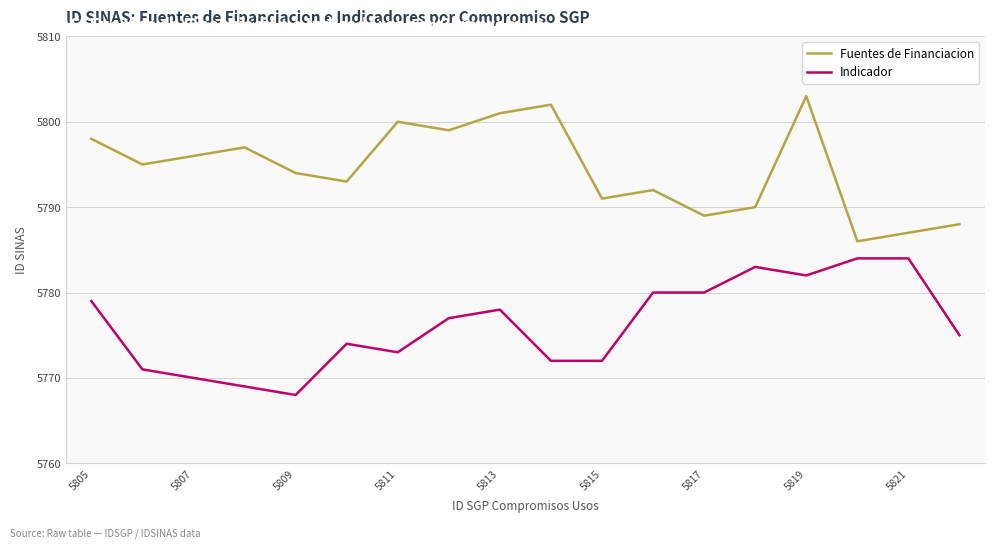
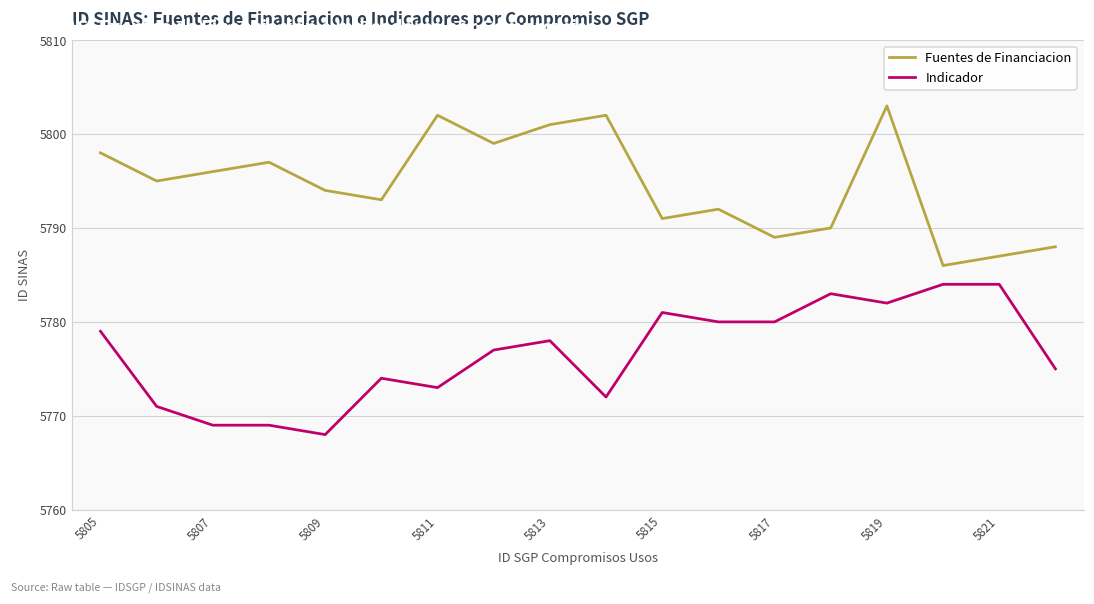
  {
    "Fuentes de Financiacion": {
      "5805": 5798,
      "5807": 5796,
      "5809": 5794,
-     "5811": 5800,
+     "5811": 5802,
      "5813": 5801,
      "5815": 5791,
      "5817": 5789,
      "5819": 5803,
      "5821": 5787
    },
    "Indicador": {
      "5805": 5779,
-     "5807": 5770,
+     "5807": 5769,
      "5809": 5768,
      "5811": 5773,
      "5813": 5778,
-     "5815": 5772,
+     "5815": 5781,
      "5817": 5780,
      "5819": 5782,
      "5821": 5784
    }
  }
